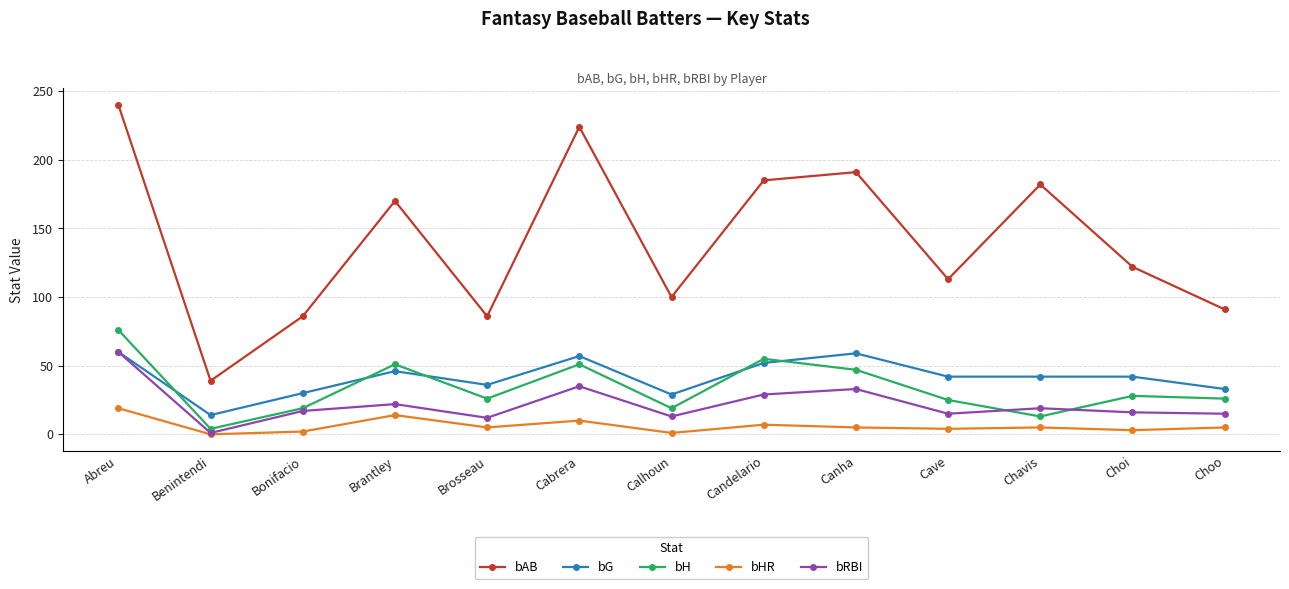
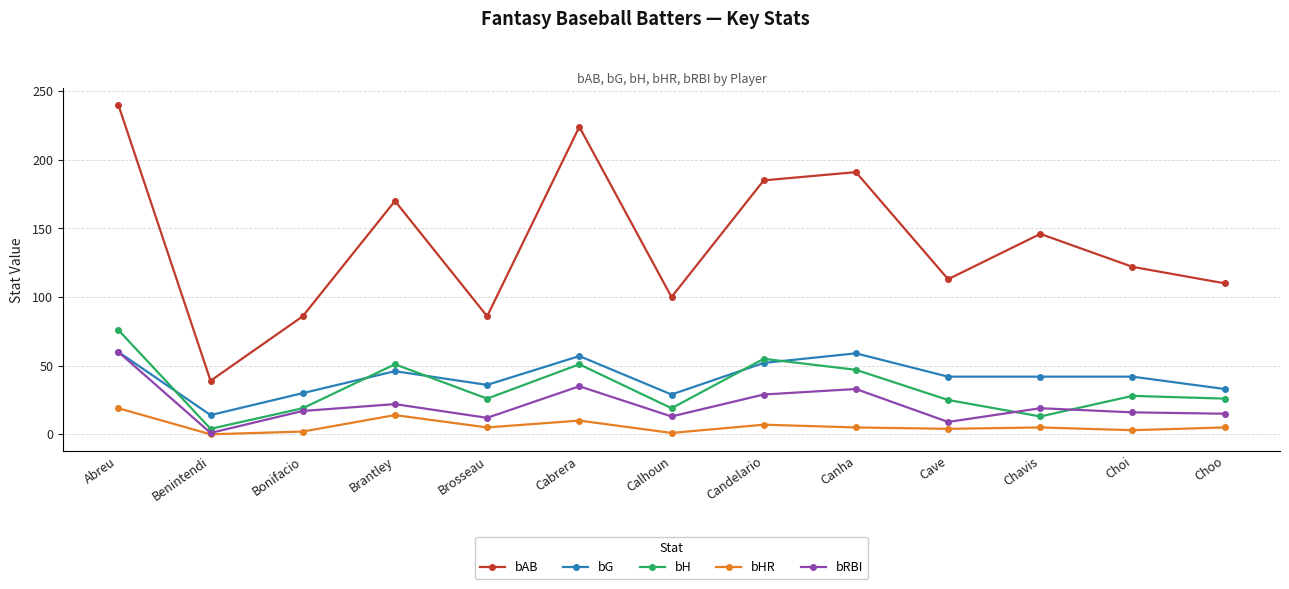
  {
    "bAB": {
      "Abreu": 240,
      "Benintendi": 39,
      "Bonifacio": 86,
      "Brantley": 170,
      "Brosseau": 86,
      "Cabrera": 224,
      "Calhoun": 100,
      "Candelario": 185,
      "Canha": 191,
      "Cave": 113,
-     "Chavis": 182,
+     "Chavis": 146,
      "Choi": 122,
-     "Choo": 91
+     "Choo": 110
    },
    "bG": {
      "Benintendi": 14,
      "Bonifacio": 30,
      "Brantley": 46,
      "Brosseau": 36,
      "Cabrera": 57,
      "Calhoun": 29,
      "Candelario": 52,
      "Canha": 59,
      "Cave": 42,
      "Chavis": 42,
      "Choi": 42,
      "Choo": 33
    },
    "bH": {
      "Abreu": 76,
      "Benintendi": 4,
      "Bonifacio": 19,
      "Brantley": 51,
      "Brosseau": 26,
      "Cabrera": 51,
      "Calhoun": 19,
      "Candelario": 55,
      "Canha": 47,
      "Cave": 25,
      "Chavis": 13,
      "Choi": 28,
      "Choo": 26
    },
    "bHR": {
      "Abreu": 19,
      "Bonifacio": 2,
      "Brantley": 14,
      "Brosseau": 5,
      "Cabrera": 10,
      "Calhoun": 1,
      "Candelario": 7,
      "Canha": 5,
      "Cave": 4,
      "Chavis": 5,
      "Choi": 3,
      "Choo": 5
    },
    "bRBI": {
      "Bonifacio": 17,
      "Brantley": 22,
      "Brosseau": 12,
      "Cabrera": 35,
      "Calhoun": 13,
      "Candelario": 29,
      "Canha": 33,
-     "Cave": 15,
+     "Cave": 9,
      "Chavis": 19,
      "Choi": 16,
      "Choo": 15
    }
  }
